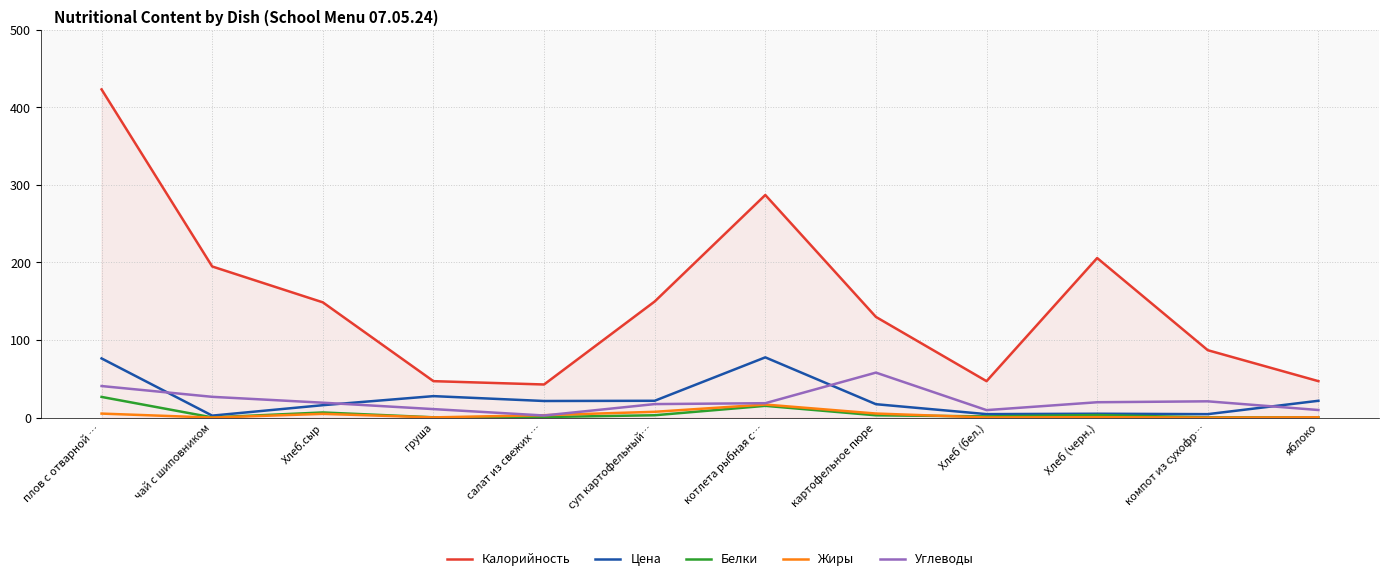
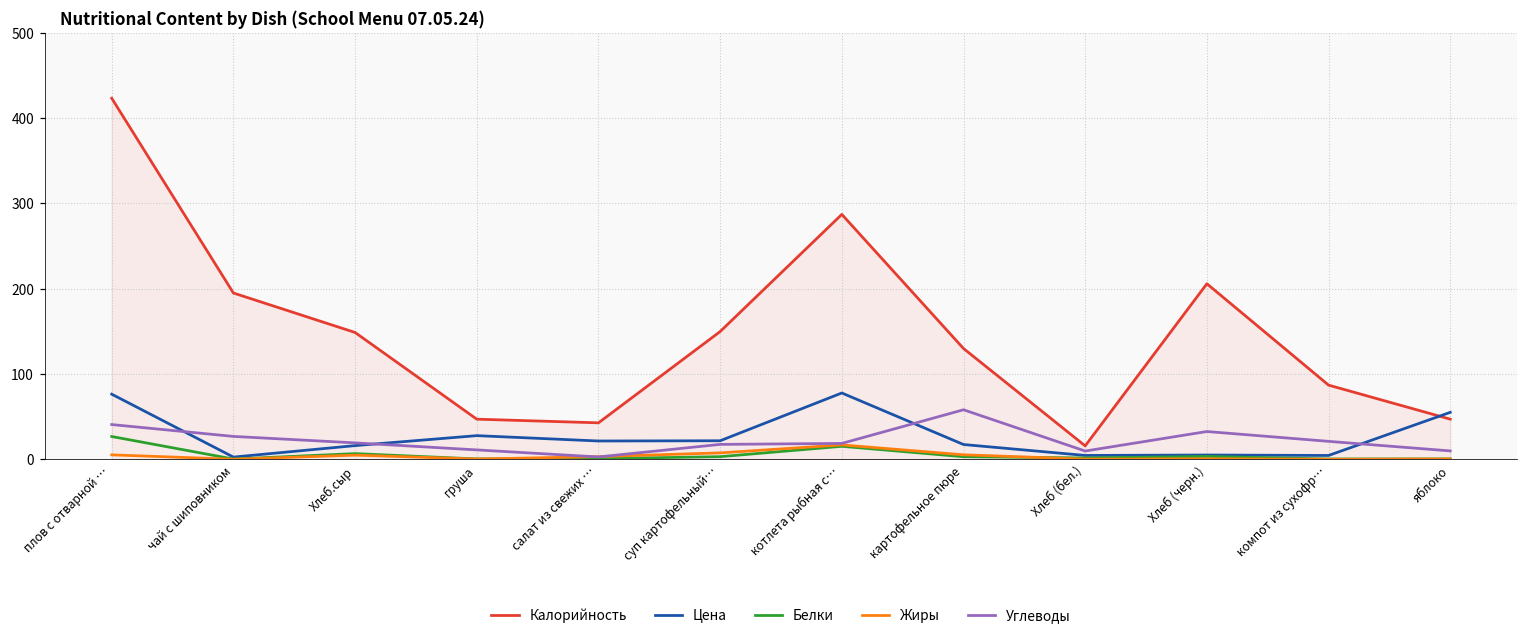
  {
    "Калорийность": {
      "плов с отварной …": 420,
      "чай с шиповником": 190,
      "Хлеб.сыр": 150,
      "груша": 50,
      "салат из свежих …": 40,
      "суп картофельный…": 150,
      "котлета рыбная с…": 290,
      "картофельное пюре": 130,
-     "Хлеб (бел.)": 50,
+     "Хлеб (бел.)": 20,
      "Хлеб (черн.)": 210,
      "компот из сухофр…": 90,
      "яблоко": 50
    },
    "Цена": {
      "плов с отварной …": 80,
      "груша": 30,
      "салат из свежих …": 20,
      "суп картофельный…": 20,
      "котлета рыбная с…": 80,
      "картофельное пюре": 20,
      "компот из сухофр…": 0,
-     "яблоко": 20
+     "яблоко": 60
    },
    "Белки": {
      "плов с отварной …": 30,
      "суп картофельный…": 0
    },
    "Жиры": {
      "плов с отварной …": 10,
      "суп картофельный…": 10
    },
    "Углеводы": {
      "плов с отварной …": 40,
      "чай с шиповником": 30,
      "груша": 10,
      "суп картофельный…": 20,
      "картофельное пюре": 60,
      "Хлеб (бел.)": 10,
-     "Хлеб (черн.)": 20,
+     "Хлеб (черн.)": 30,
      "компот из сухофр…": 20,
      "яблоко": 10
    }
  }
